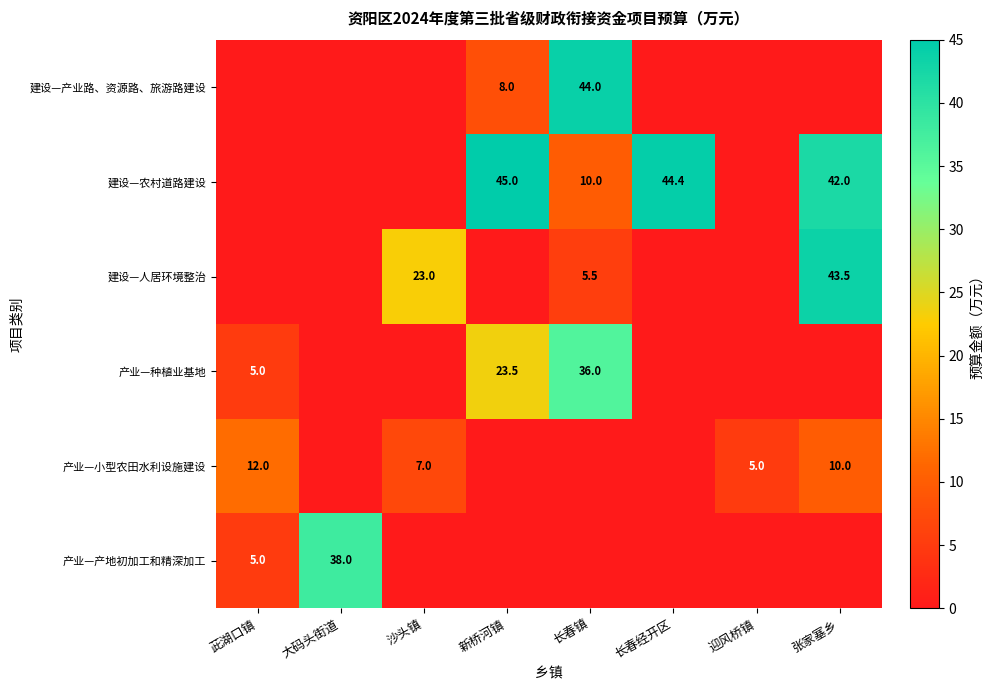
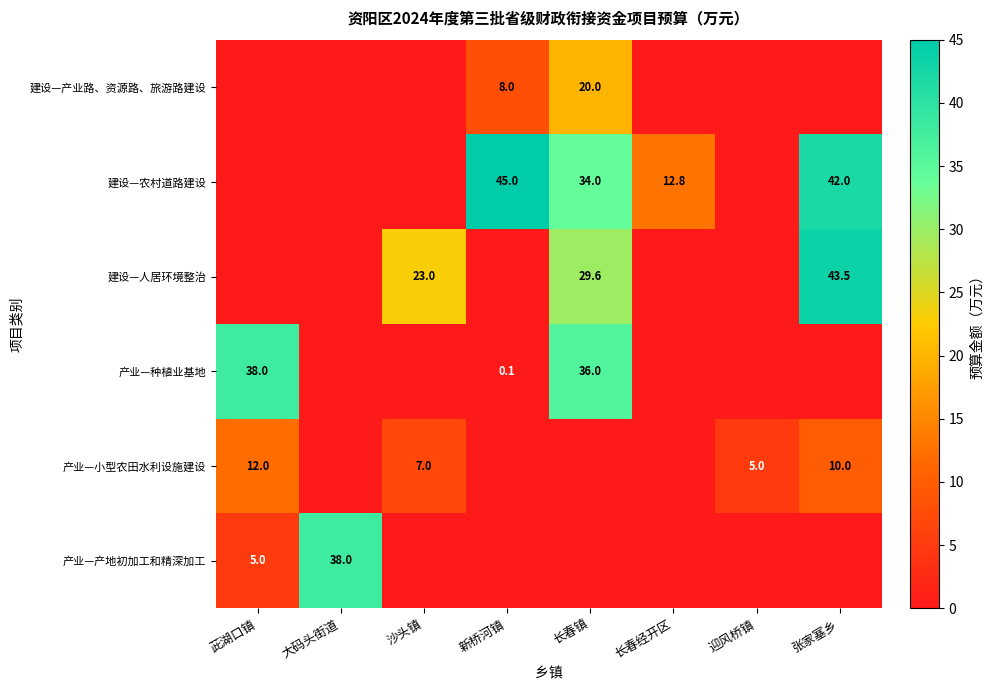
  {
    "建设—产业路、资源路、旅游路建设": {
      "新桥河镇": 8.0,
-     "长春镇": 44.0
+     "长春镇": 20.0
    },
    "建设—农村道路建设": {
      "新桥河镇": 45.0,
-     "长春镇": 10.0,
-     "长春经开区": 44.4,
+     "长春镇": 34.0,
+     "长春经开区": 12.8,
      "张家塞乡": 42.0
    },
    "建设—人居环境整治": {
      "沙头镇": 23.0,
-     "长春镇": 5.5,
+     "长春镇": 29.6,
      "张家塞乡": 43.5
    },
    "产业—种植业基地": {
-     "茈湖口镇": 5.0,
-     "新桥河镇": 23.5,
+     "茈湖口镇": 38.0,
+     "新桥河镇": 0.1,
      "长春镇": 36.0
    },
    "产业—小型农田水利设施建设": {
      "茈湖口镇": 12.0,
      "沙头镇": 7.0,
      "迎风桥镇": 5.0,
      "张家塞乡": 10.0
    },
    "产业—产地初加工和精深加工": {
      "茈湖口镇": 5.0,
      "大码头街道": 38.0
    }
  }
